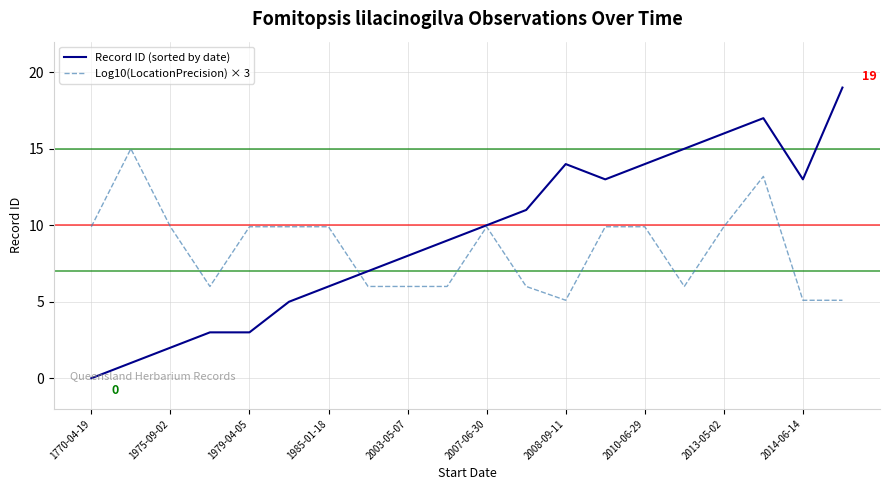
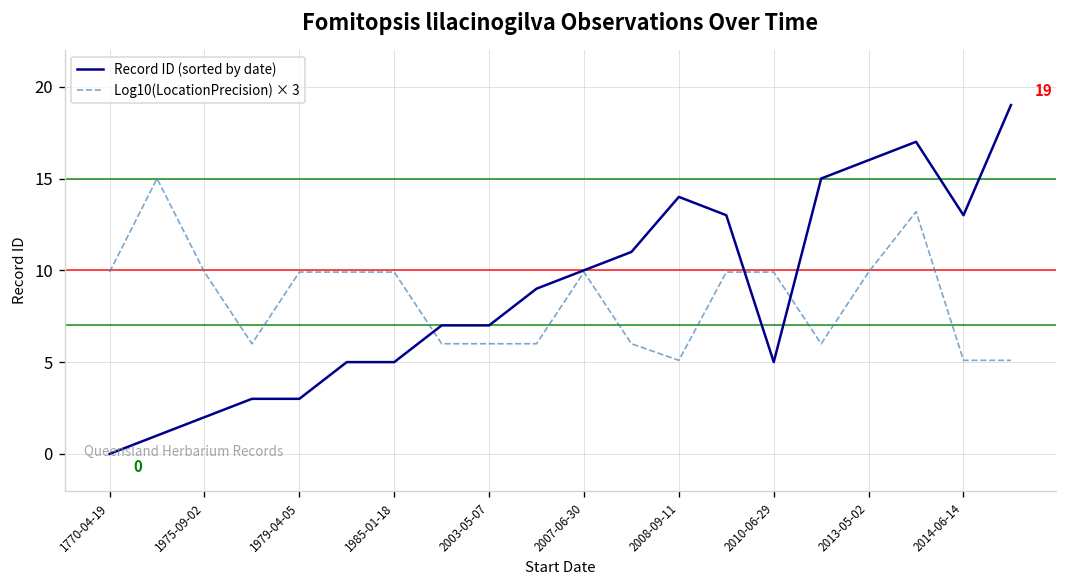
  {
    "Record ID (sorted by date)": {
      "1975-09-02": 2,
      "1979-04-05": 3,
-     "1985-01-18": 6,
-     "2003-05-07": 8,
+     "1985-01-18": 5,
+     "2003-05-07": 7,
      "2008-09-11": 14,
-     "2010-06-29": 14,
+     "2010-06-29": 5,
      "2013-05-02": 16,
      "2014-06-14": 13
    },
    "Log10(LocationPrecision) × 3": {
      "1770-04-19": 10,
      "1975-09-02": 10,
      "1979-04-05": 10,
      "1985-01-18": 10,
      "2003-05-07": 6,
      "2008-09-11": 5,
      "2010-06-29": 10,
      "2013-05-02": 10,
      "2014-06-14": 5
    }
  }
